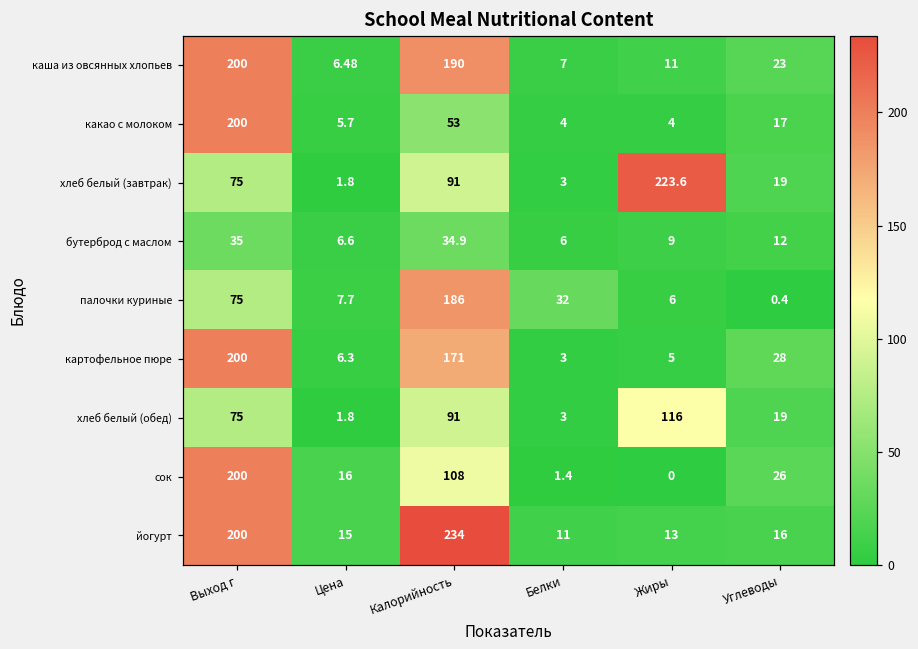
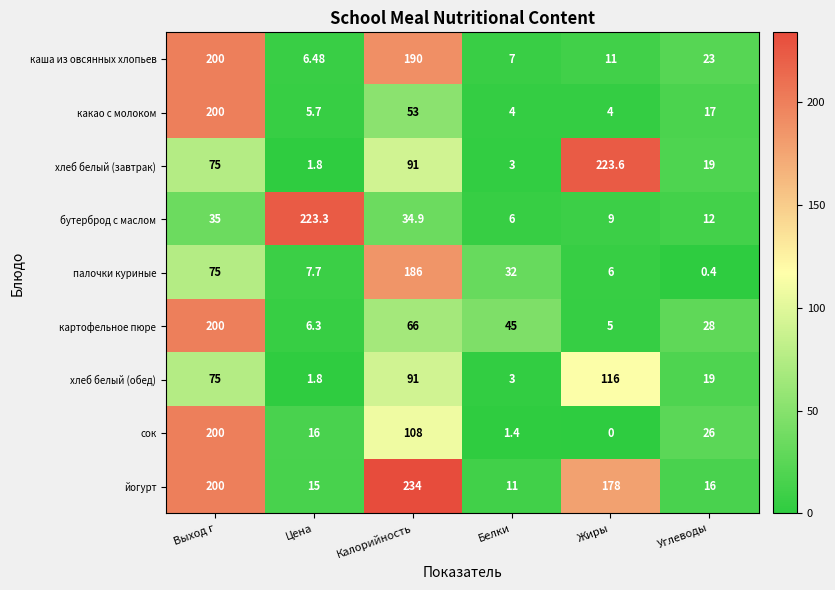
  {
    "каша из овсянных хлопьев": {
      "Выход г": 200,
      "Цена": 6.48,
      "Калорийность": 190,
      "Белки": 7,
      "Жиры": 11,
      "Углеводы": 23
    },
    "какао с молоком": {
      "Выход г": 200,
      "Цена": 5.7,
      "Калорийность": 53,
      "Белки": 4,
      "Жиры": 4,
      "Углеводы": 17
    },
    "хлеб белый (завтрак)": {
      "Выход г": 75,
      "Цена": 1.8,
      "Калорийность": 91,
      "Белки": 3,
      "Жиры": 223.6,
      "Углеводы": 19
    },
    "бутерброд с маслом": {
      "Выход г": 35,
-     "Цена": 6.6,
+     "Цена": 223.3,
      "Калорийность": 34.9,
      "Белки": 6,
      "Жиры": 9,
      "Углеводы": 12
    },
    "палочки куриные": {
      "Выход г": 75,
      "Цена": 7.7,
      "Калорийность": 186,
      "Белки": 32,
      "Жиры": 6,
      "Углеводы": 0.4
    },
    "картофельное пюре": {
      "Выход г": 200,
      "Цена": 6.3,
-     "Калорийность": 171,
-     "Белки": 3,
+     "Калорийность": 66,
+     "Белки": 45,
      "Жиры": 5,
      "Углеводы": 28
    },
    "хлеб белый (обед)": {
      "Выход г": 75,
      "Цена": 1.8,
      "Калорийность": 91,
      "Белки": 3,
      "Жиры": 116,
      "Углеводы": 19
    },
    "сок": {
      "Выход г": 200,
      "Цена": 16,
      "Калорийность": 108,
      "Белки": 1.4,
      "Жиры": 0,
      "Углеводы": 26
    },
    "йогурт": {
      "Выход г": 200,
      "Цена": 15,
      "Калорийность": 234,
      "Белки": 11,
-     "Жиры": 13,
+     "Жиры": 178,
      "Углеводы": 16
    }
  }
